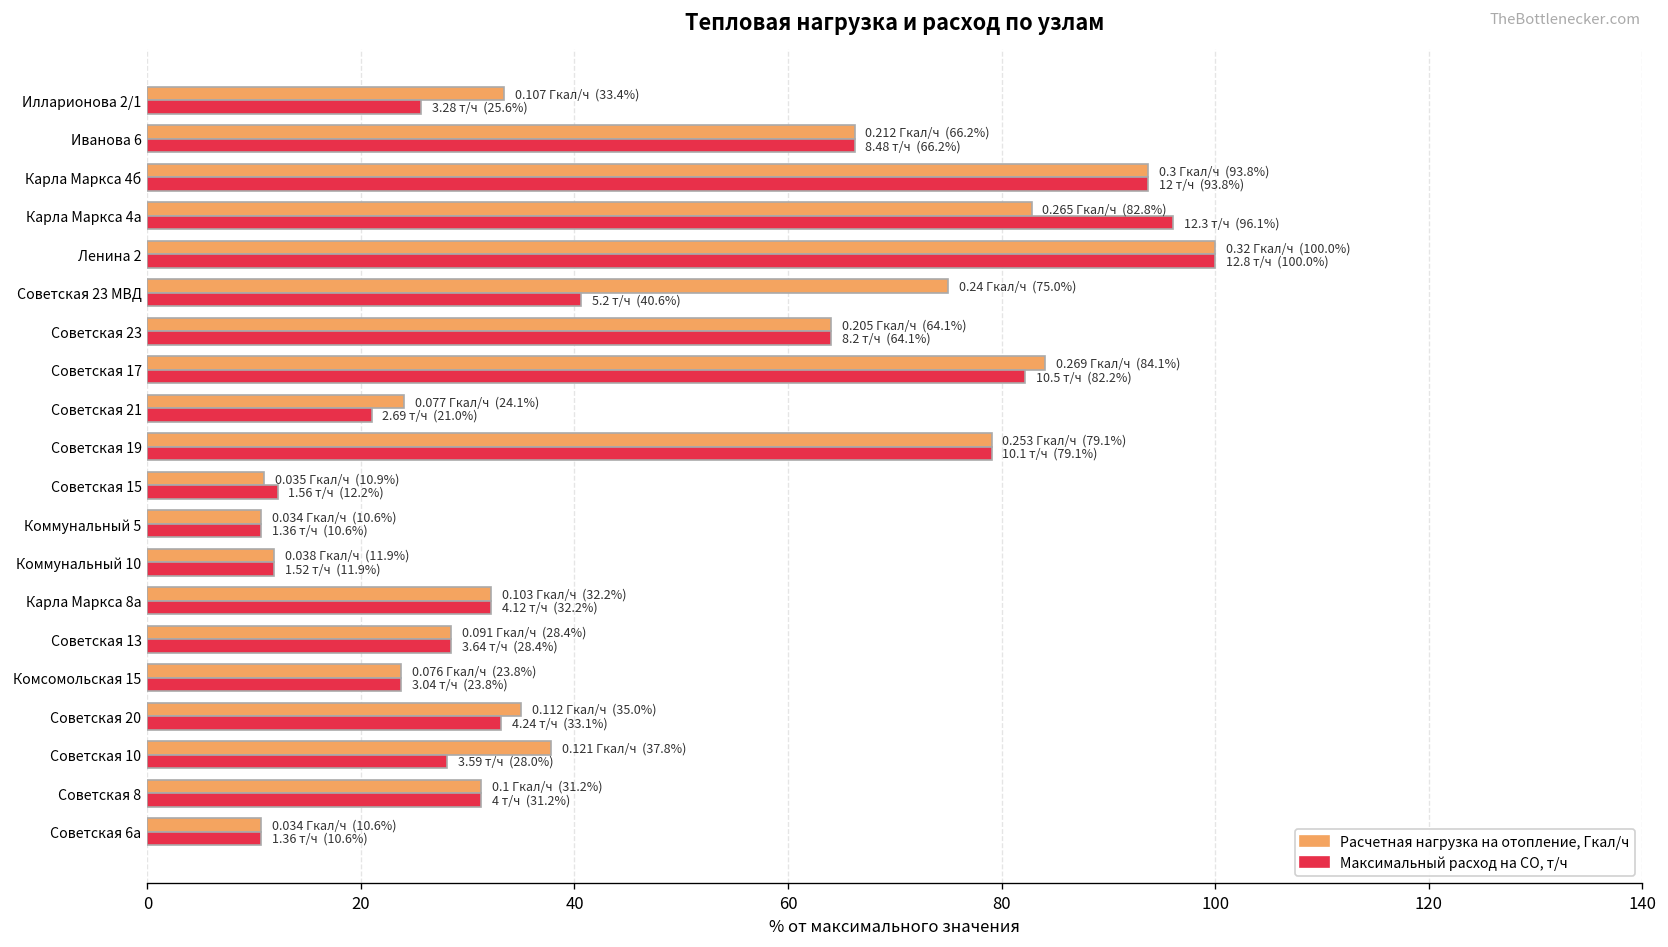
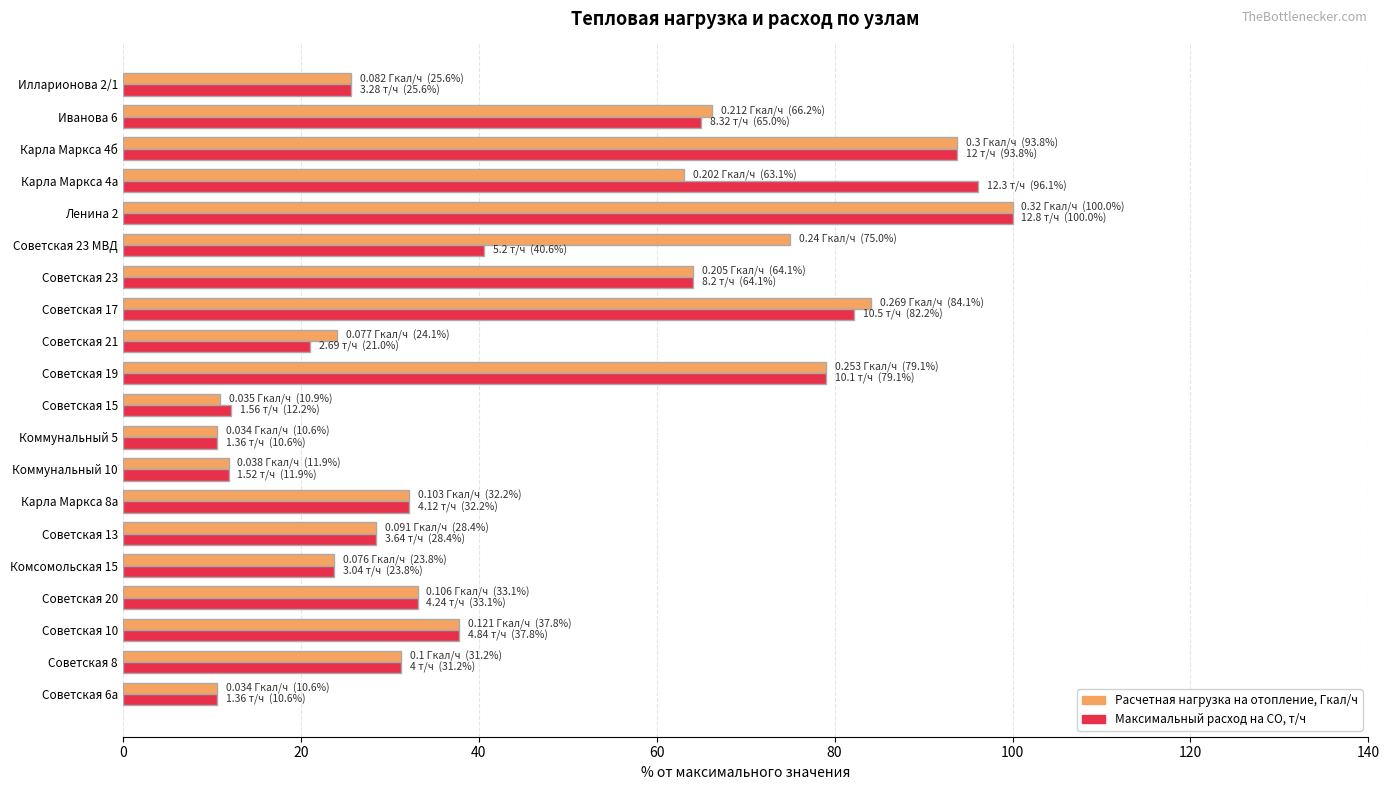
  {
    "Расчетная нагрузка на отопление, Гкал/ч": {
-     "Илларионова 2/1": "0.107 Гкал/ч (33.4%)",
+     "Илларионова 2/1": "0.082 Гкал/ч (25.6%)",
      "Иванова 6": "(66.2%)",
      "Карла Маркса 4б": "(93.8%)",
-     "Карла Маркса 4а": "0.265 Гкал/ч (82.8%)",
+     "Карла Маркса 4а": "0.202 Гкал/ч (63.1%)",
      "Ленина 2": "(100.0%)",
      "Советская 23 МВД": "(75.0%)",
      "Советская 23": "(64.1%)",
      "Советская 17": "(84.1%)",
      "Советская 21": "(24.1%)",
      "Советская 19": "(79.1%)",
      "Советская 15": "(10.9%)",
      "Коммунальный 5": "(10.6%)",
      "Коммунальный 10": "(11.9%)",
      "Карла Маркса 8а": "(32.2%)",
      "Советская 13": "(28.4%)",
      "Комсомольская 15": "(23.8%)",
-     "Советская 20": "0.112 Гкал/ч (35.0%)",
+     "Советская 20": "0.106 Гкал/ч (33.1%)",
      "Советская 10": "(37.8%)",
      "Советская 8": "(31.2%)",
      "Советская 6а": "(10.6%)"
    },
    "Максимальный расход на СО, т/ч": {
      "Илларионова 2/1": "(25.6%)",
-     "Иванова 6": "8.48 т/ч (66.2%)",
+     "Иванова 6": "8.32 т/ч (65.0%)",
      "Карла Маркса 4б": "(93.8%)",
      "Карла Маркса 4а": "(96.1%)",
      "Ленина 2": "(100.0%)",
      "Советская 23 МВД": "(40.6%)",
      "Советская 23": "(64.1%)",
      "Советская 17": "(82.2%)",
      "Советская 21": "(21.0%)",
      "Советская 19": "(79.1%)",
      "Советская 15": "(12.2%)",
      "Коммунальный 5": "(10.6%)",
      "Коммунальный 10": "(11.9%)",
      "Карла Маркса 8а": "(32.2%)",
      "Советская 13": "(28.4%)",
      "Комсомольская 15": "(23.8%)",
      "Советская 20": "(33.1%)",
-     "Советская 10": "3.59 т/ч (28.0%)",
+     "Советская 10": "4.84 т/ч (37.8%)",
      "Советская 8": "(31.2%)",
      "Советская 6а": "(10.6%)"
    }
  }
